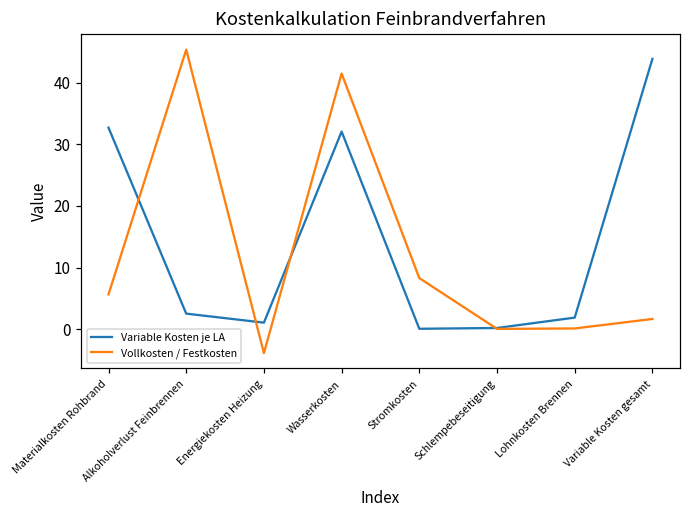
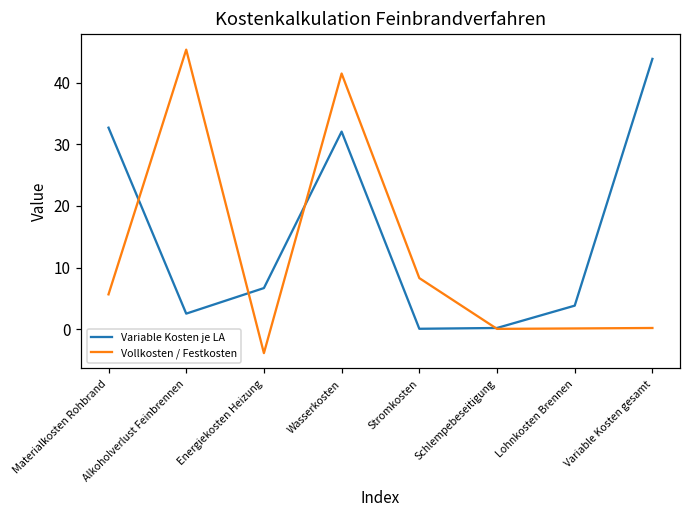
  {
    "Variable Kosten je LA": {
      "Materialkosten Rohbrand": 33,
      "Alkoholverlust Feinbrennen": 3,
-     "Energiekosten Heizung": 1,
+     "Energiekosten Heizung": 7,
      "Wasserkosten": 32,
      "Stromkosten": 0,
-     "Lohnkosten Brennen": 2,
+     "Lohnkosten Brennen": 4,
      "Variable Kosten gesamt": 44
    },
    "Vollkosten / Festkosten": {
      "Materialkosten Rohbrand": 6,
      "Alkoholverlust Feinbrennen": 45,
      "Energiekosten Heizung": -4,
      "Wasserkosten": 41,
      "Stromkosten": 8,
      "Lohnkosten Brennen": 0,
-     "Variable Kosten gesamt": 2
+     "Variable Kosten gesamt": 0
    }
  }
